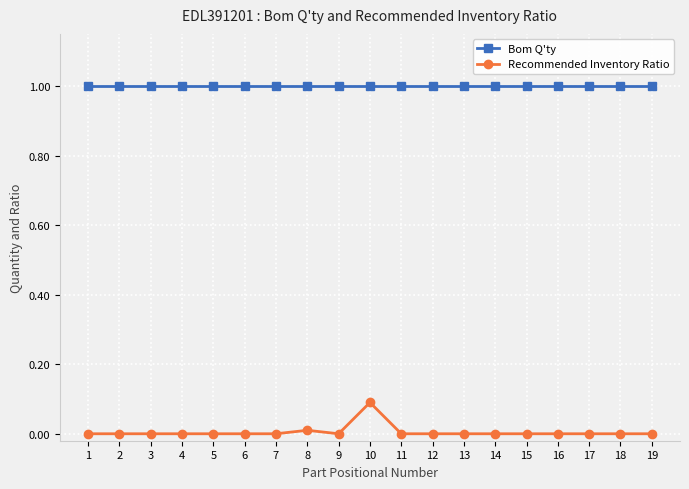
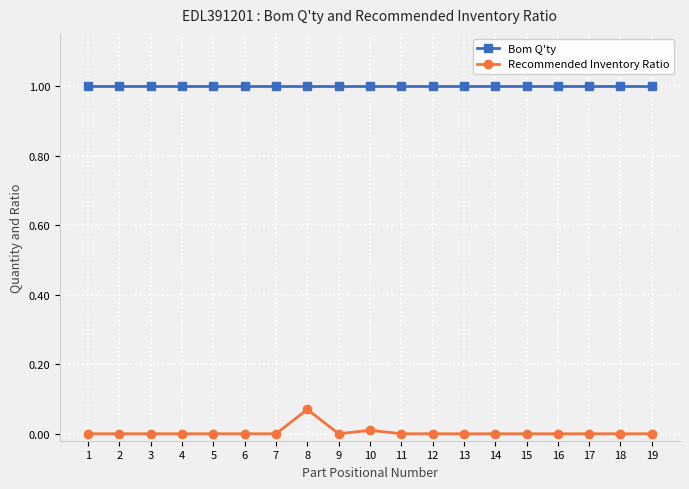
  {
    "Bom Q'ty": {
      "1": 1.00,
      "2": 1.00,
      "3": 1.00,
      "4": 1.00,
      "5": 1.00,
      "6": 1.00,
      "7": 1.00,
      "8": 1.00,
      "9": 1.00,
      "10": 1.00,
      "11": 1.00,
      "12": 1.00,
      "13": 1.00,
      "14": 1.00,
      "15": 1.00,
      "16": 1.00,
      "17": 1.00,
      "18": 1.00,
      "19": 1.00
    },
    "Recommended Inventory Ratio": {
      "1": 0.00,
      "2": 0.00,
      "3": 0.00,
      "4": 0.00,
      "5": 0.00,
      "6": 0.00,
      "7": 0.00,
-     "8": 0.01,
+     "8": 0.07,
      "9": 0.00,
-     "10": 0.09,
+     "10": 0.01,
      "11": 0.00,
      "12": 0.00,
      "13": 0.00,
      "14": 0.00,
      "15": 0.00,
      "16": 0.00,
      "17": 0.00,
      "18": 0.00,
      "19": 0.00
    }
  }
